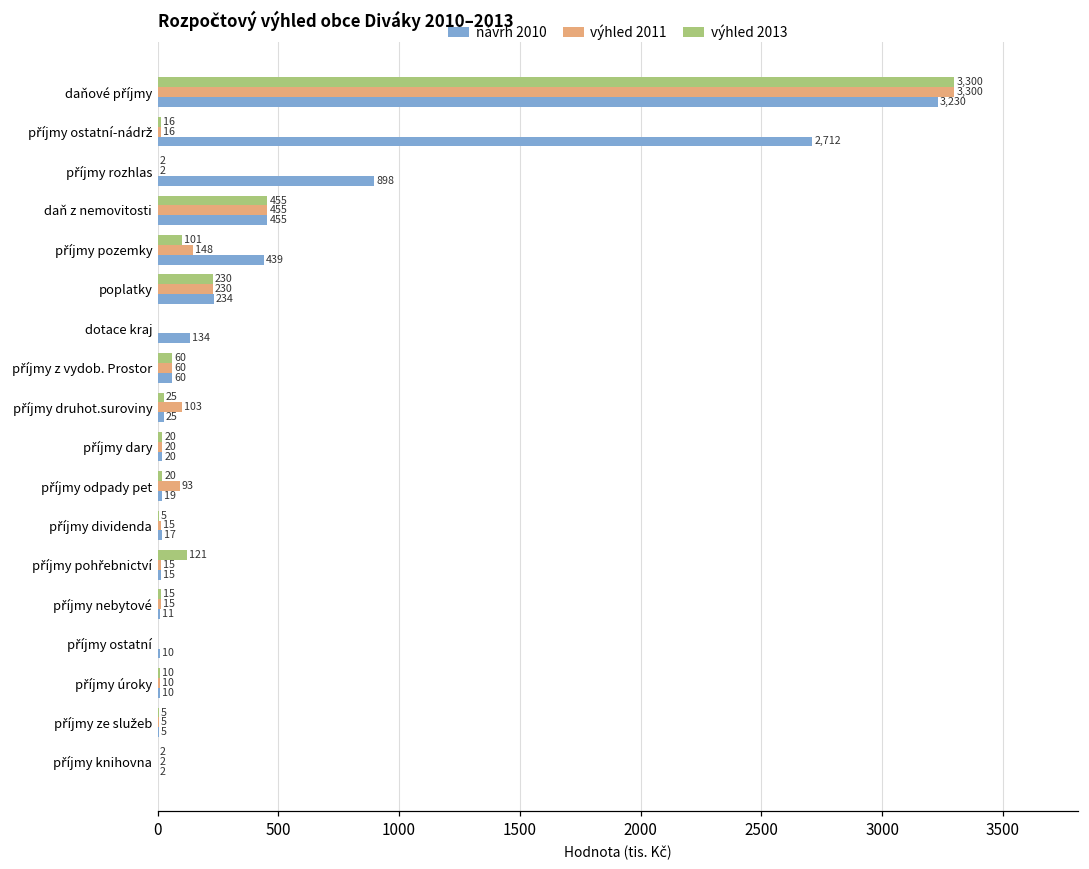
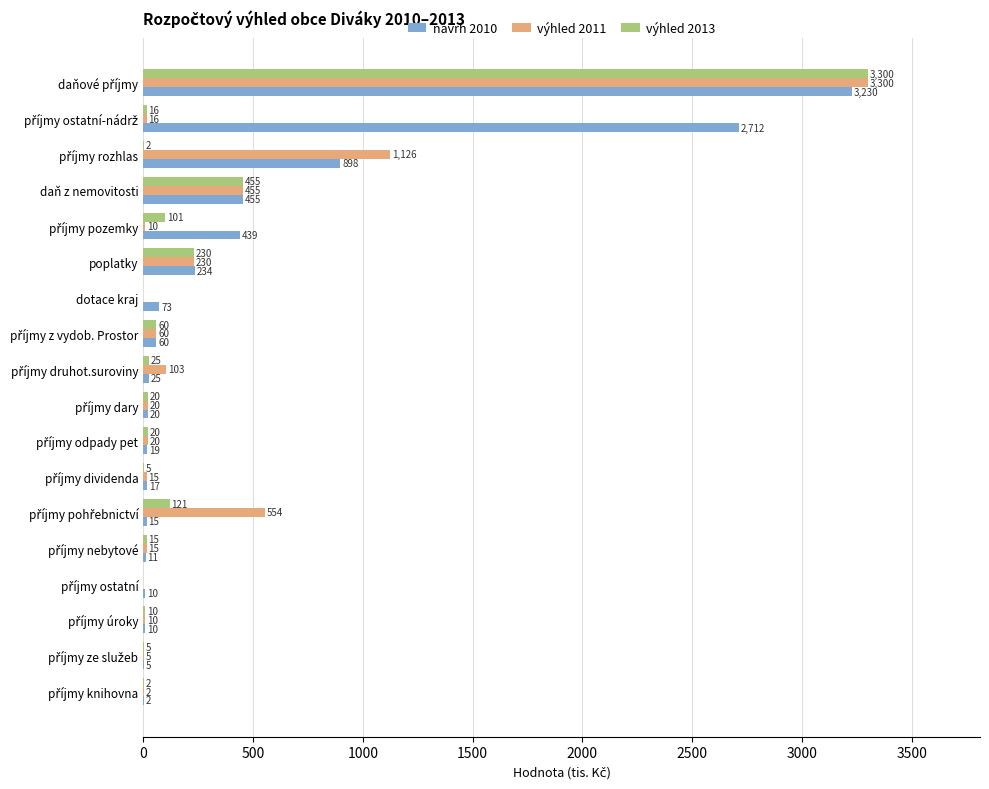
  {
    "návrh 2010": {
      "daňové příjmy": "3,230",
      "příjmy ostatní-nádrž": "2,712",
      "příjmy rozhlas": "898",
      "daň z nemovitosti": "455",
      "příjmy pozemky": "439",
      "poplatky": "234",
-     "dotace kraj": "134",
+     "dotace kraj": "73",
      "příjmy z vydob. Prostor": "60",
      "příjmy druhot.suroviny": "25",
      "příjmy dary": "20",
      "příjmy odpady pet": "19",
      "příjmy dividenda": "17",
      "příjmy pohřebnictví": "15",
      "příjmy nebytové": "11",
      "příjmy ostatní": "10",
      "příjmy úroky": "10",
      "příjmy ze služeb": "5",
      "příjmy knihovna": "2"
    },
    "výhled 2011": {
      "daňové příjmy": "3,300",
      "příjmy ostatní-nádrž": "16",
-     "příjmy rozhlas": "2",
+     "příjmy rozhlas": "1,126",
      "daň z nemovitosti": "455",
-     "příjmy pozemky": "148",
+     "příjmy pozemky": "10",
      "poplatky": "230",
      "příjmy z vydob. Prostor": "60",
      "příjmy druhot.suroviny": "103",
      "příjmy dary": "20",
-     "příjmy odpady pet": "93",
+     "příjmy odpady pet": "20",
      "příjmy dividenda": "15",
-     "příjmy pohřebnictví": "15",
+     "příjmy pohřebnictví": "554",
      "příjmy nebytové": "15",
      "příjmy úroky": "10",
      "příjmy ze služeb": "5",
      "příjmy knihovna": "2"
    },
    "výhled 2013": {
      "daňové příjmy": "3,300",
      "příjmy ostatní-nádrž": "16",
      "příjmy rozhlas": "2",
      "daň z nemovitosti": "455",
      "příjmy pozemky": "101",
      "poplatky": "230",
      "příjmy z vydob. Prostor": "60",
      "příjmy druhot.suroviny": "25",
      "příjmy dary": "20",
      "příjmy odpady pet": "20",
      "příjmy dividenda": "5",
      "příjmy pohřebnictví": "121",
      "příjmy nebytové": "15",
      "příjmy úroky": "10",
      "příjmy ze služeb": "5",
      "příjmy knihovna": "2"
    }
  }
